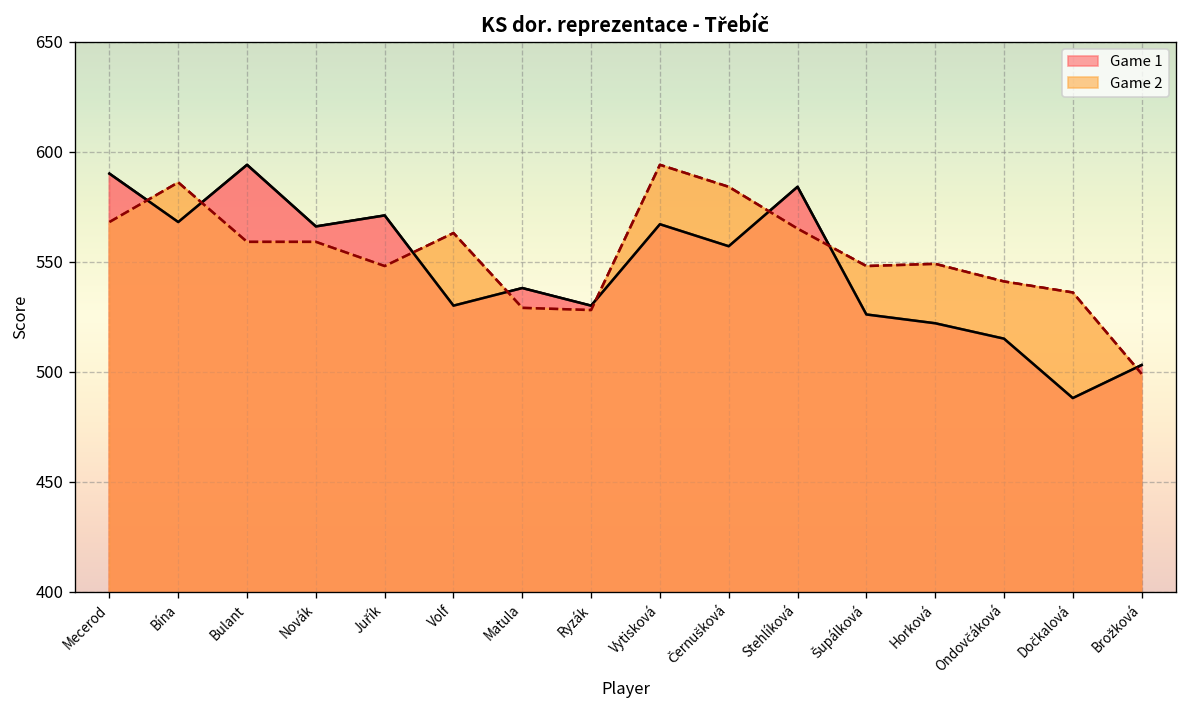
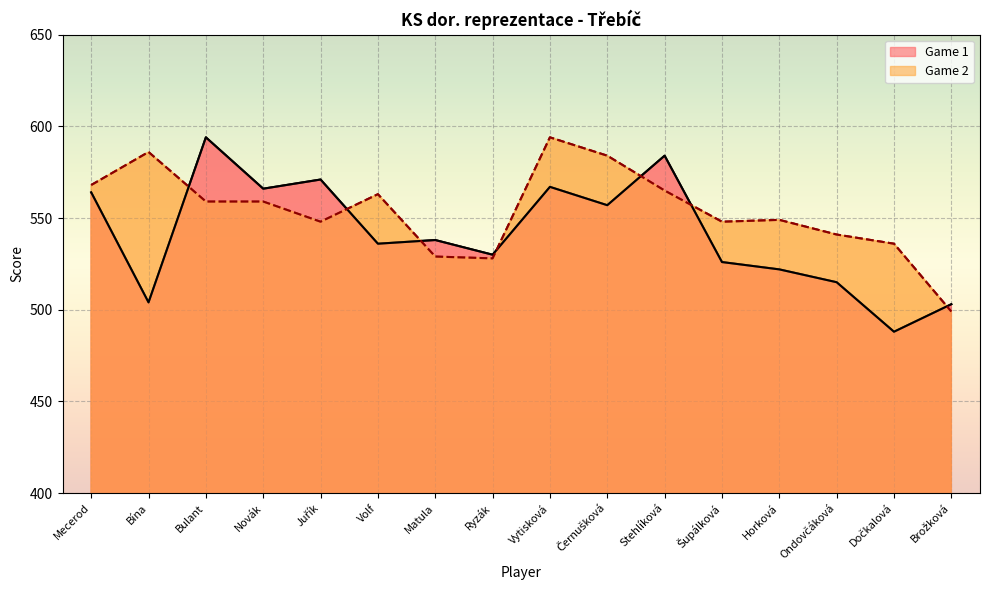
  {
    "Game 1": {
-     "Mecerod": 590,
-     "Bína": 568,
+     "Mecerod": 564,
+     "Bína": 504,
      "Bulant": 594,
      "Novák": 566,
      "Juřík": 571,
-     "Volf": 530,
+     "Volf": 536,
      "Matula": 538,
      "Ryzák": 530,
      "Vytisková": 567,
      "Černušková": 557,
      "Stehlíková": 584,
      "Šupálková": 526,
      "Horková": 522,
      "Ondovčáková": 515,
      "Dočkalová": 488,
      "Brožková": 503
    },
    "Game 2": {
      "Mecerod": 568,
      "Bína": 586,
      "Bulant": 559,
      "Novák": 559,
      "Juřík": 548,
      "Volf": 563,
      "Matula": 529,
      "Ryzák": 528,
      "Vytisková": 594,
      "Černušková": 584,
      "Stehlíková": 565,
      "Šupálková": 548,
      "Horková": 549,
      "Ondovčáková": 541,
      "Dočkalová": 536,
      "Brožková": 499
    }
  }
